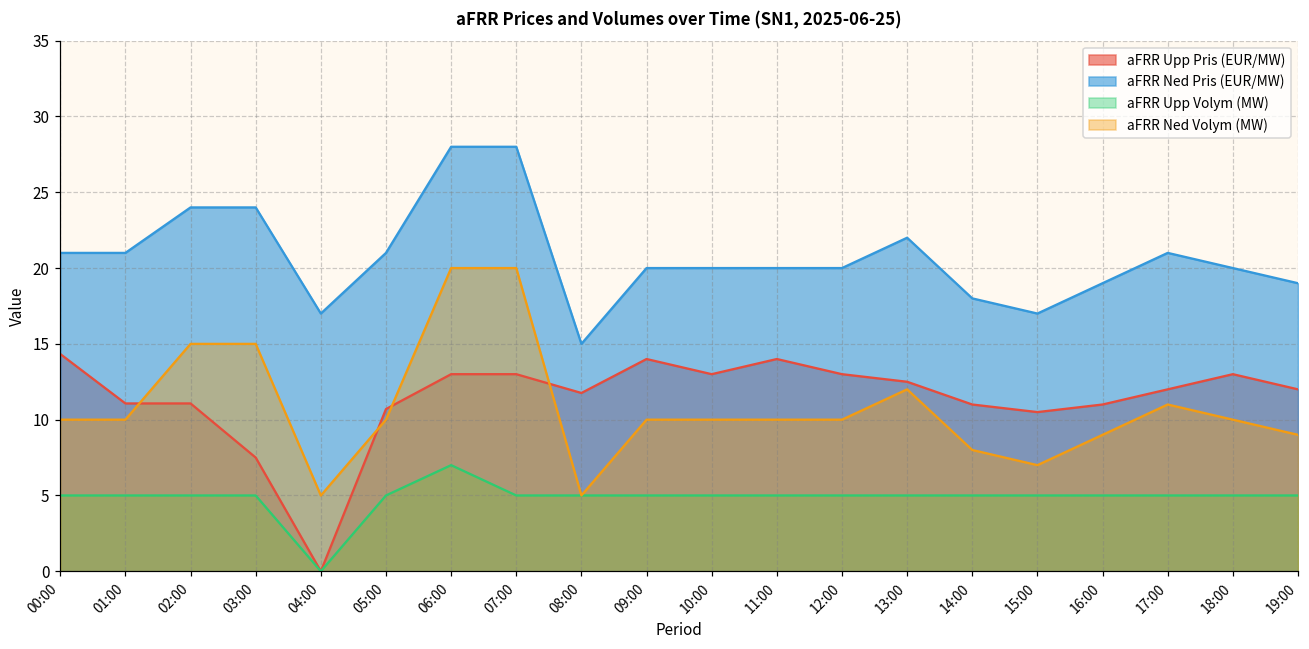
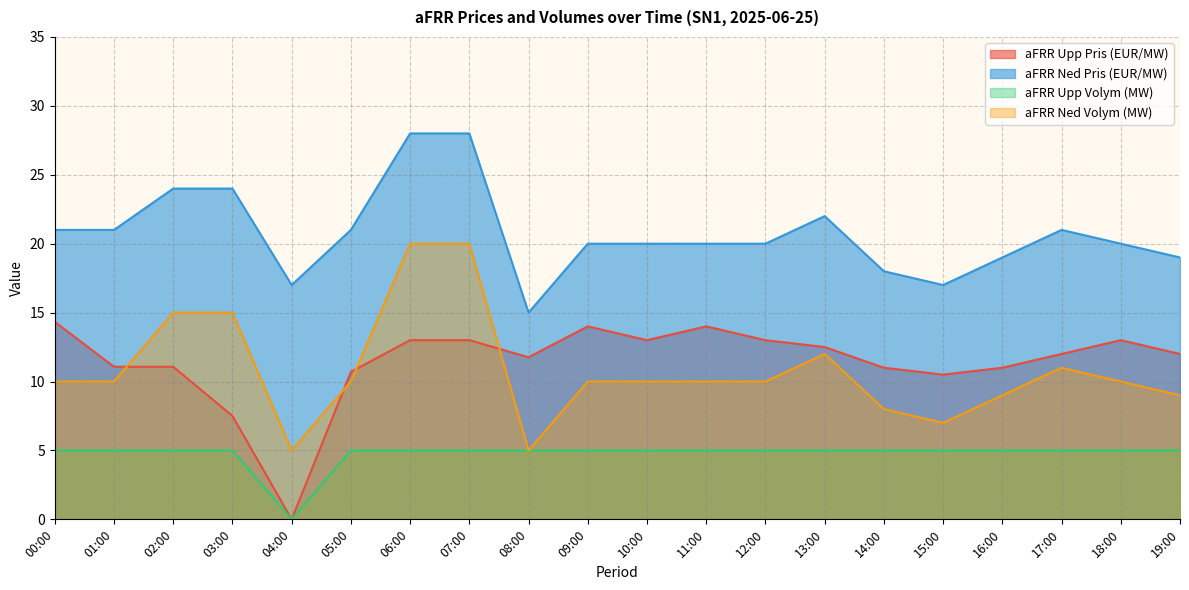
  {
    "aFRR Upp Pris (EUR/MW)": {
      "00:00": 14.3,
      "01:00": 11,
      "02:00": 11,
      "03:00": 7.5,
      "05:00": 10.7,
      "06:00": 13,
      "07:00": 13,
      "08:00": 11.8,
      "09:00": 14,
      "10:00": 13,
      "11:00": 14,
      "12:00": 13,
      "13:00": 12.5,
      "14:00": 11,
      "15:00": 10.5,
      "16:00": 11,
      "17:00": 12,
      "18:00": 13,
      "19:00": 12
    },
    "aFRR Ned Pris (EUR/MW)": {
      "00:00": 21,
      "01:00": 21,
      "02:00": 24,
      "03:00": 24,
      "04:00": 17,
      "05:00": 21,
      "06:00": 28,
      "07:00": 28,
      "08:00": 15,
      "09:00": 20,
      "10:00": 20,
      "11:00": 20,
      "12:00": 20,
      "13:00": 22,
      "14:00": 18,
      "15:00": 17,
      "16:00": 19,
      "17:00": 21,
      "18:00": 20,
      "19:00": 19
    },
    "aFRR Upp Volym (MW)": {
      "00:00": 5,
      "01:00": 5,
      "02:00": 5,
      "03:00": 5,
      "05:00": 5,
-     "06:00": 7,
+     "06:00": 5,
      "07:00": 5,
      "09:00": 5,
      "10:00": 5,
      "11:00": 5,
      "12:00": 5,
      "13:00": 5,
      "14:00": 5,
      "15:00": 5,
      "16:00": 5,
      "17:00": 5,
      "18:00": 5,
      "19:00": 5
    },
    "aFRR Ned Volym (MW)": {
      "00:00": 10,
      "01:00": 10,
      "02:00": 15,
      "03:00": 15,
      "04:00": 5,
      "05:00": 10,
      "06:00": 20,
      "07:00": 20,
      "09:00": 10,
      "10:00": 10,
      "11:00": 10,
      "12:00": 10,
      "13:00": 12,
      "14:00": 8,
      "15:00": 7,
      "16:00": 9,
      "17:00": 11,
      "18:00": 10,
      "19:00": 9
    }
  }
